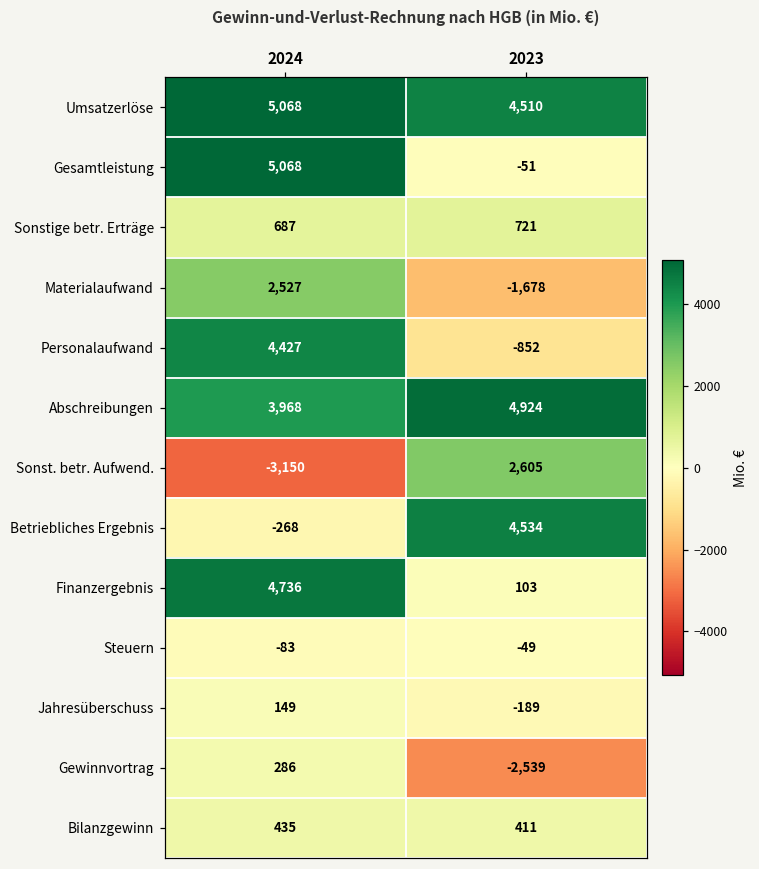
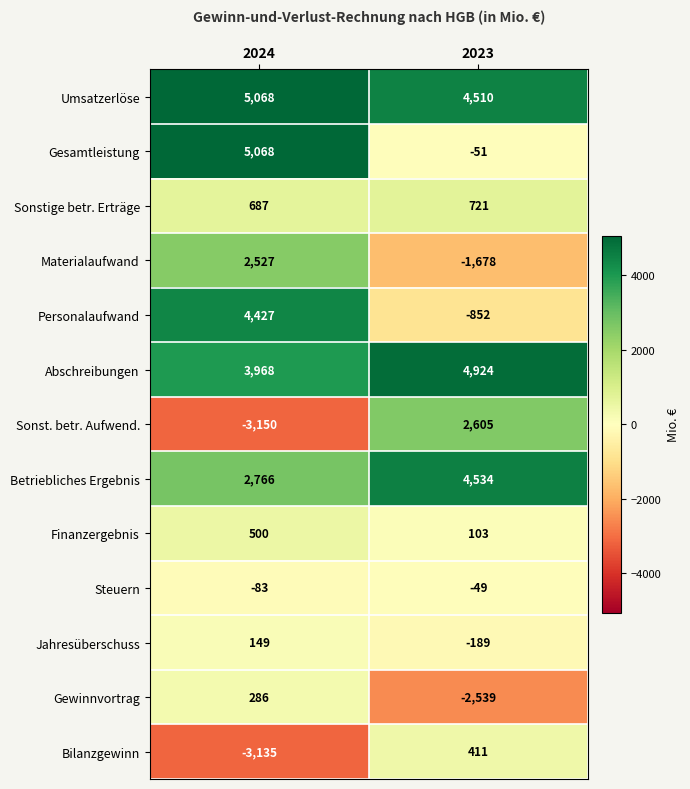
  {
    "Umsatzerlöse": {
      "2024": "5,068",
      "2023": "4,510"
    },
    "Gesamtleistung": {
      "2024": "5,068",
      "2023": "-51"
    },
    "Sonstige betr. Erträge": {
      "2024": "687",
      "2023": "721"
    },
    "Materialaufwand": {
      "2024": "2,527",
      "2023": "-1,678"
    },
    "Personalaufwand": {
      "2024": "4,427",
      "2023": "-852"
    },
    "Abschreibungen": {
      "2024": "3,968",
      "2023": "4,924"
    },
    "Sonst. betr. Aufwend.": {
      "2024": "-3,150",
      "2023": "2,605"
    },
    "Betriebliches Ergebnis": {
-     "2024": "-268",
+     "2024": "2,766",
      "2023": "4,534"
    },
    "Finanzergebnis": {
-     "2024": "4,736",
+     "2024": "500",
      "2023": "103"
    },
    "Steuern": {
      "2024": "-83",
      "2023": "-49"
    },
    "Jahresüberschuss": {
      "2024": "149",
      "2023": "-189"
    },
    "Gewinnvortrag": {
      "2024": "286",
      "2023": "-2,539"
    },
    "Bilanzgewinn": {
-     "2024": "435",
+     "2024": "-3,135",
      "2023": "411"
    }
  }
